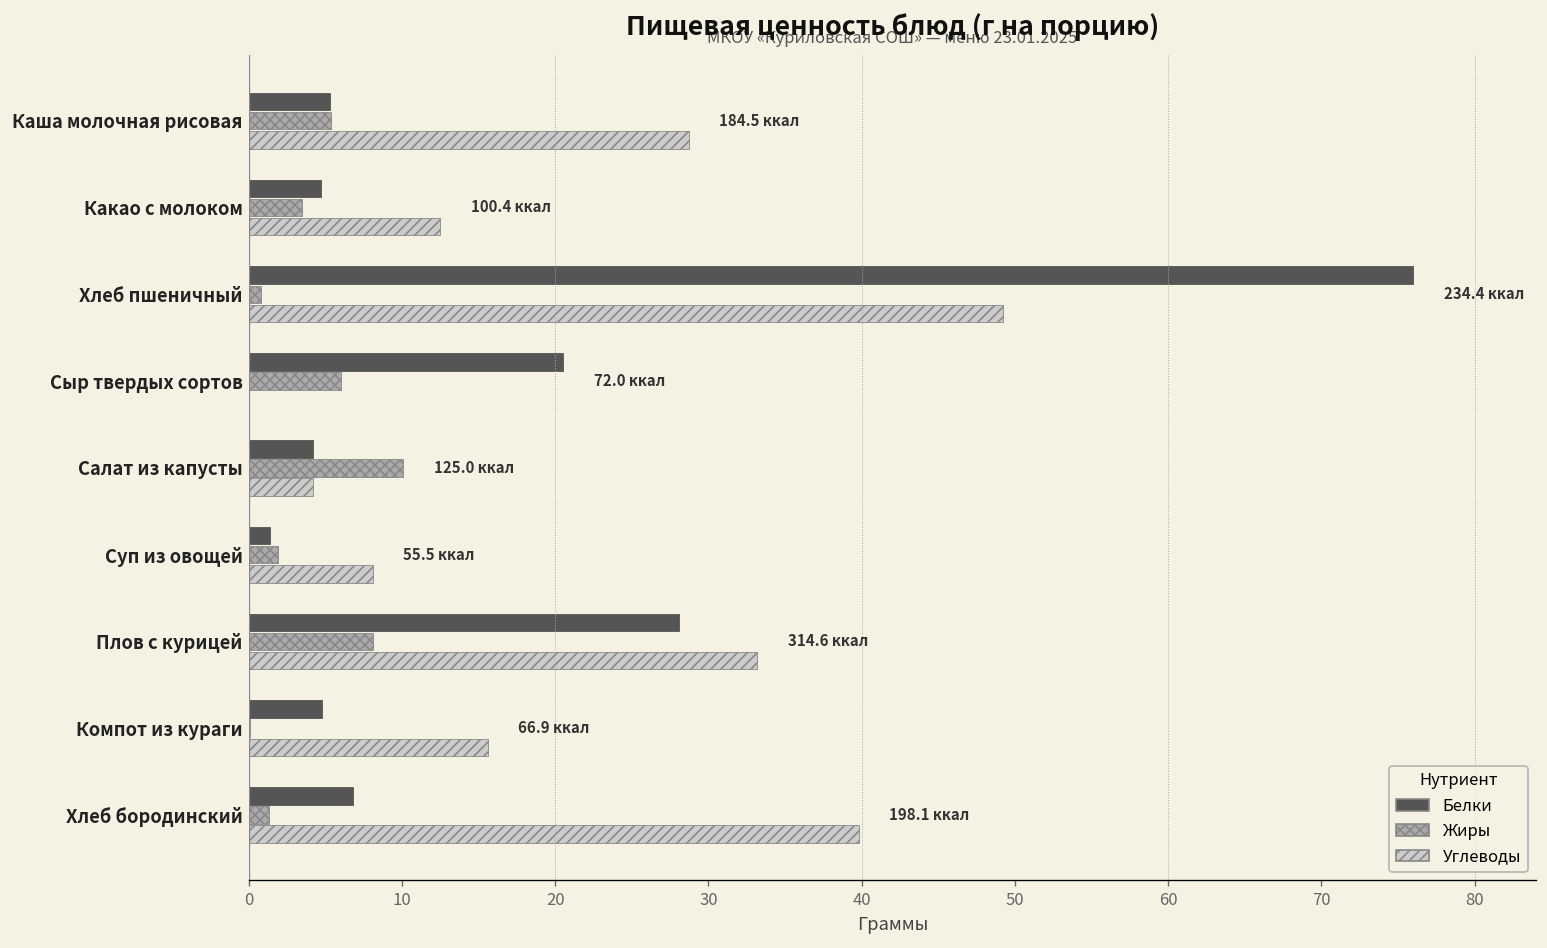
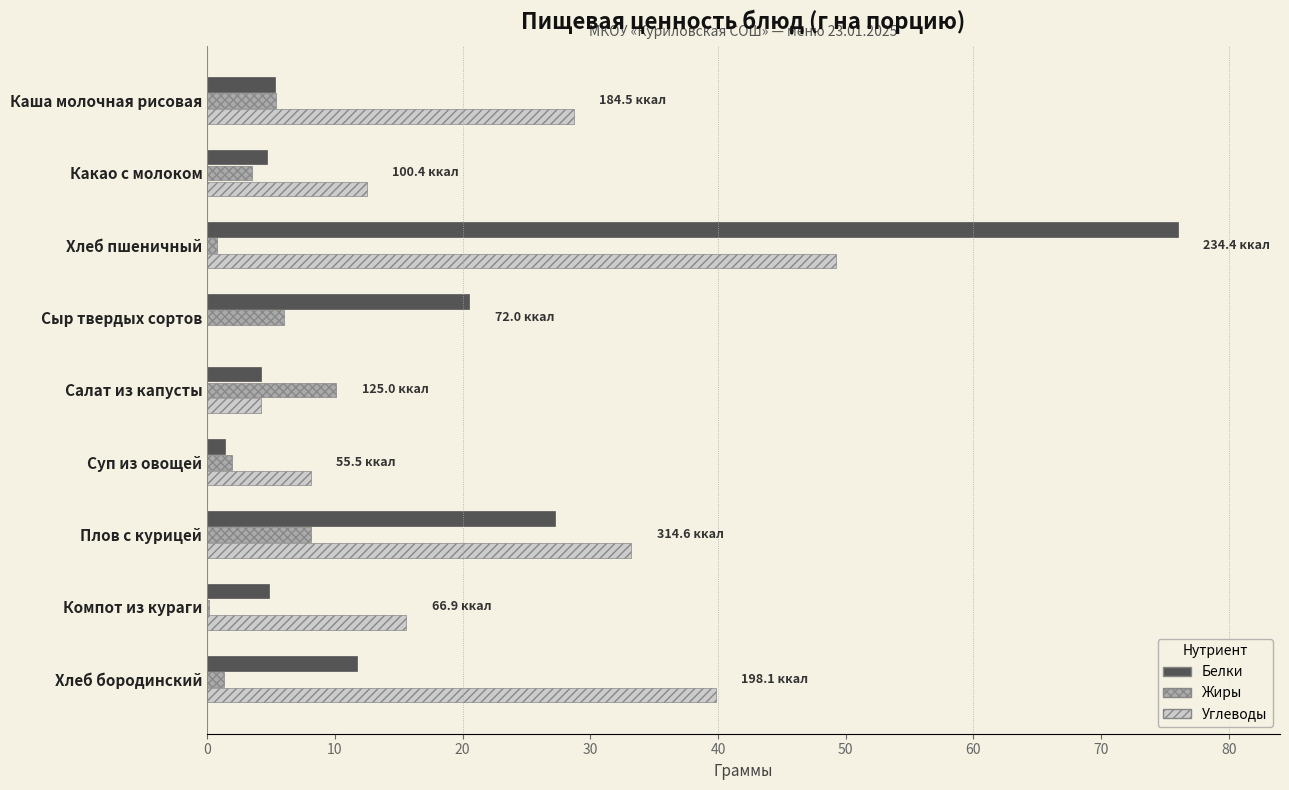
  {
    "Белки": {
      "Каша молочная рисовая": 5.3,
      "Какао с молоком": 4.7,
      "Хлеб пшеничный": 76.0,
      "Сыр твердых сортов": 20.5,
      "Салат из капусты": 4.2,
      "Суп из овощей": 1.4,
-     "Плов с курицей": 28.1,
+     "Плов с курицей": 27.2,
      "Компот из кураги": 4.8,
-     "Хлеб бородинский": 6.8
+     "Хлеб бородинский": 11.7
    }
  }
